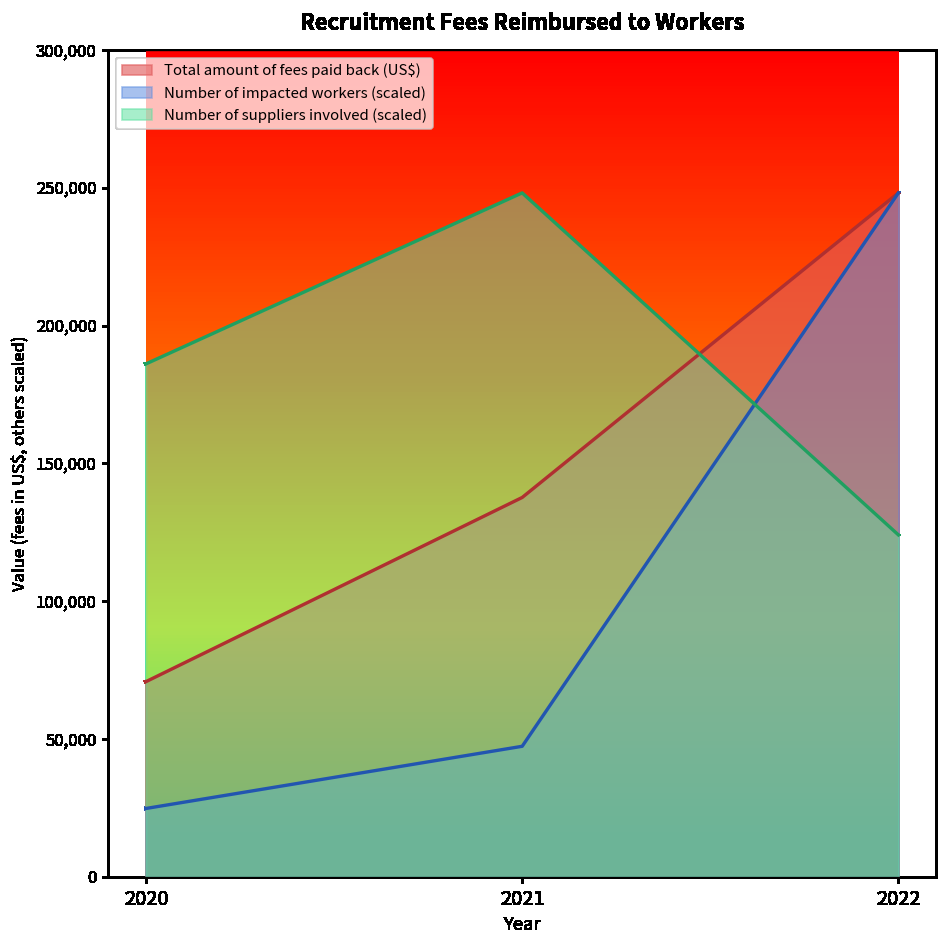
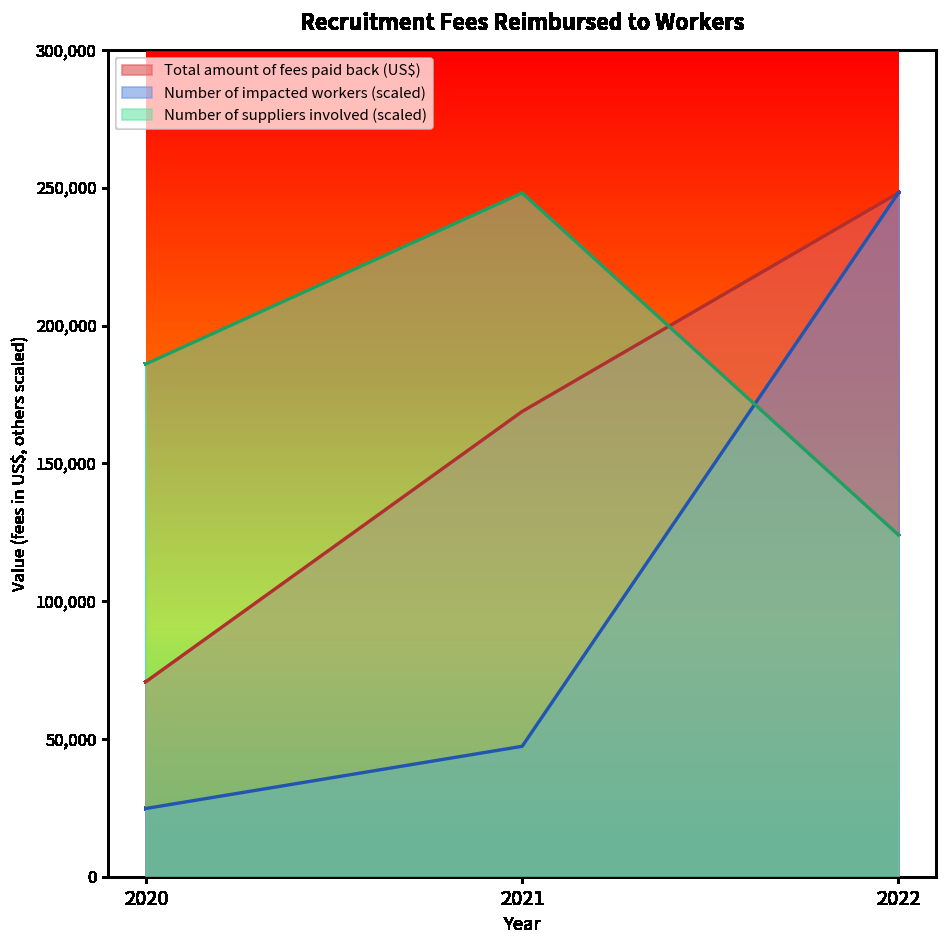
  {
    "Total amount of fees paid back (US$)": {
      "2020": "71,000",
-     "2021": "138,000"
+     "2021": "169,000"
    },
    "Number of impacted workers (scaled)": {
      "2020": "25,000",
      "2021": "47,000"
    },
    "Number of suppliers involved (scaled)": {
      "2020": "186,000",
      "2021": "248,000",
      "2022": "124,000"
    }
  }
